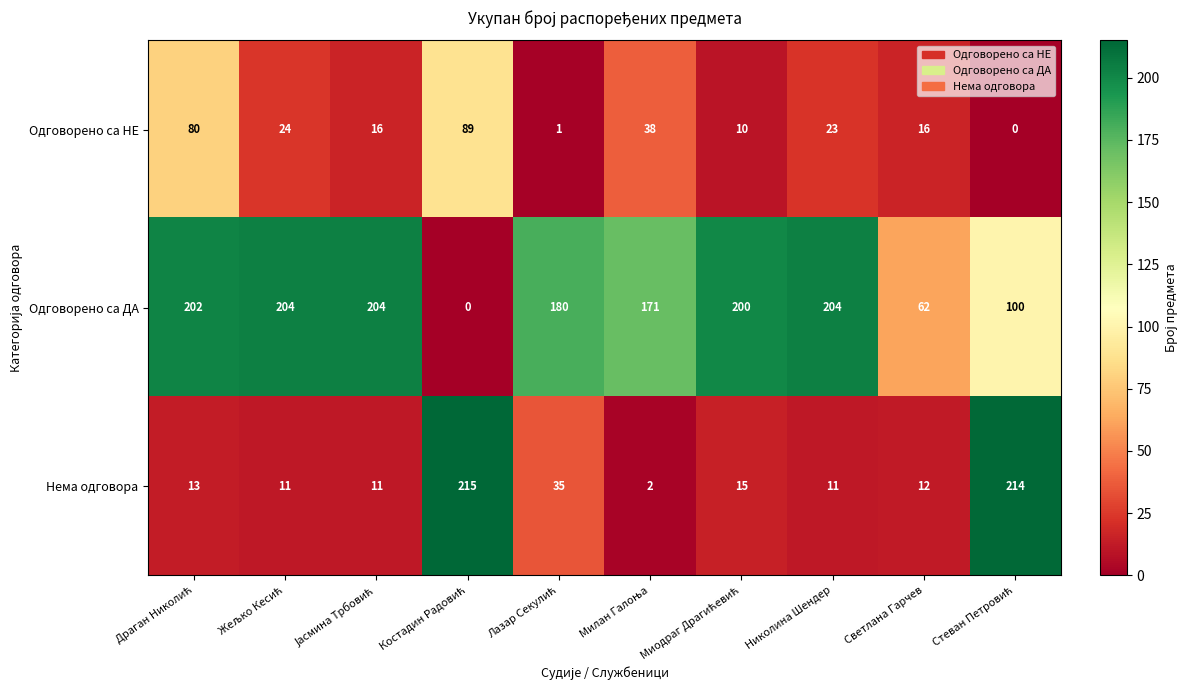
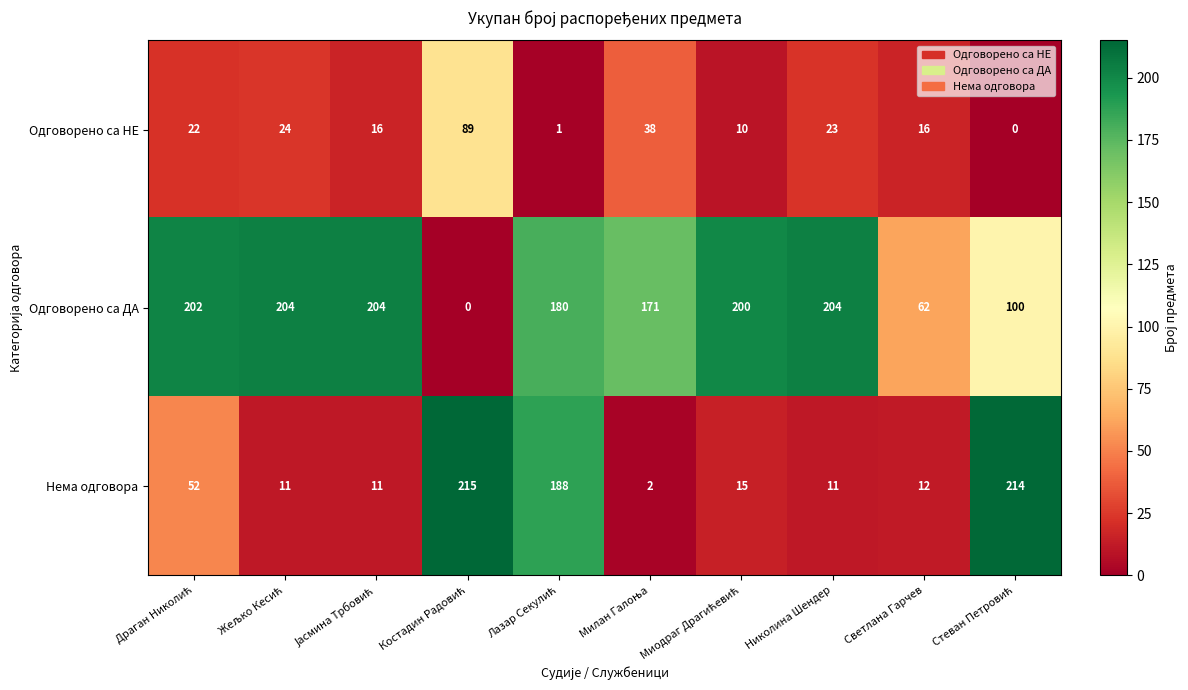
  {
    "Одговорено са НЕ": {
-     "Драган Николић": 80,
+     "Драган Николић": 22,
      "Жељко Кесић": 24,
      "Јасмина Трбовић": 16,
      "Костадин Радовић": 89,
      "Лазар Секулић": 1,
      "Милан Галоња": 38,
      "Миодраг Драгићевић": 10,
      "Николина Шендер": 23,
      "Светлана Гарчев": 16,
      "Стеван Петровић": 0
    },
    "Одговорено са ДА": {
      "Драган Николић": 202,
      "Жељко Кесић": 204,
      "Јасмина Трбовић": 204,
      "Костадин Радовић": 0,
      "Лазар Секулић": 180,
      "Милан Галоња": 171,
      "Миодраг Драгићевић": 200,
      "Николина Шендер": 204,
      "Светлана Гарчев": 62,
      "Стеван Петровић": 100
    },
    "Нема одговора": {
-     "Драган Николић": 13,
+     "Драган Николић": 52,
      "Жељко Кесић": 11,
      "Јасмина Трбовић": 11,
      "Костадин Радовић": 215,
-     "Лазар Секулић": 35,
+     "Лазар Секулић": 188,
      "Милан Галоња": 2,
      "Миодраг Драгићевић": 15,
      "Николина Шендер": 11,
      "Светлана Гарчев": 12,
      "Стеван Петровић": 214
    }
  }
